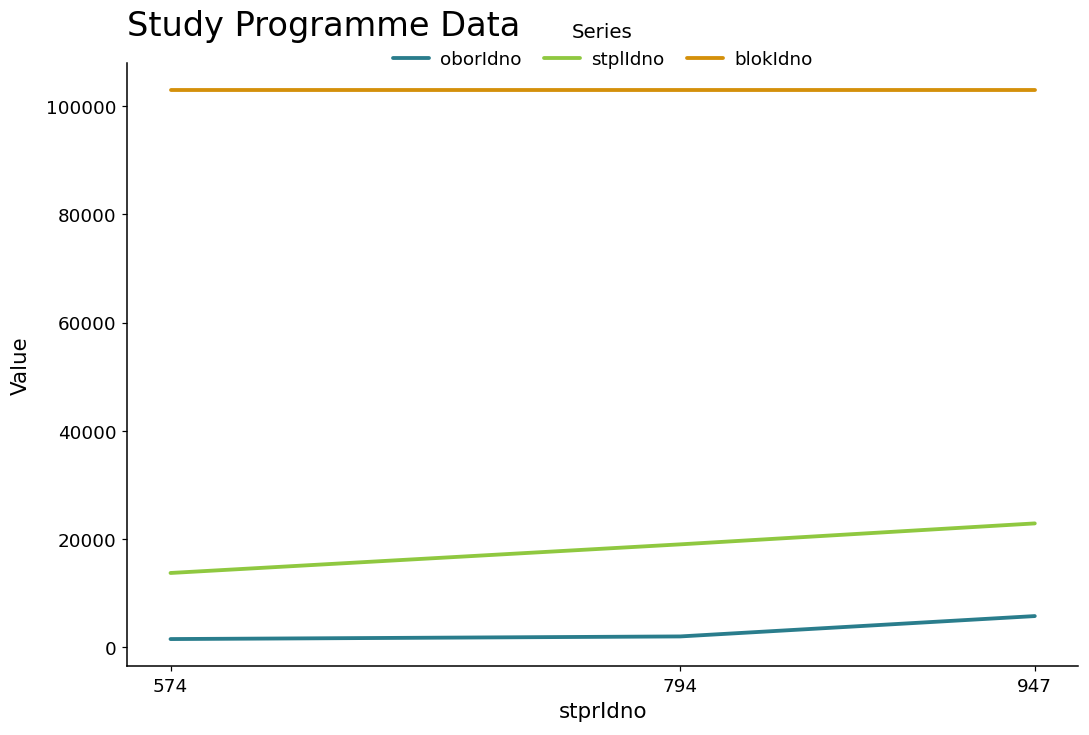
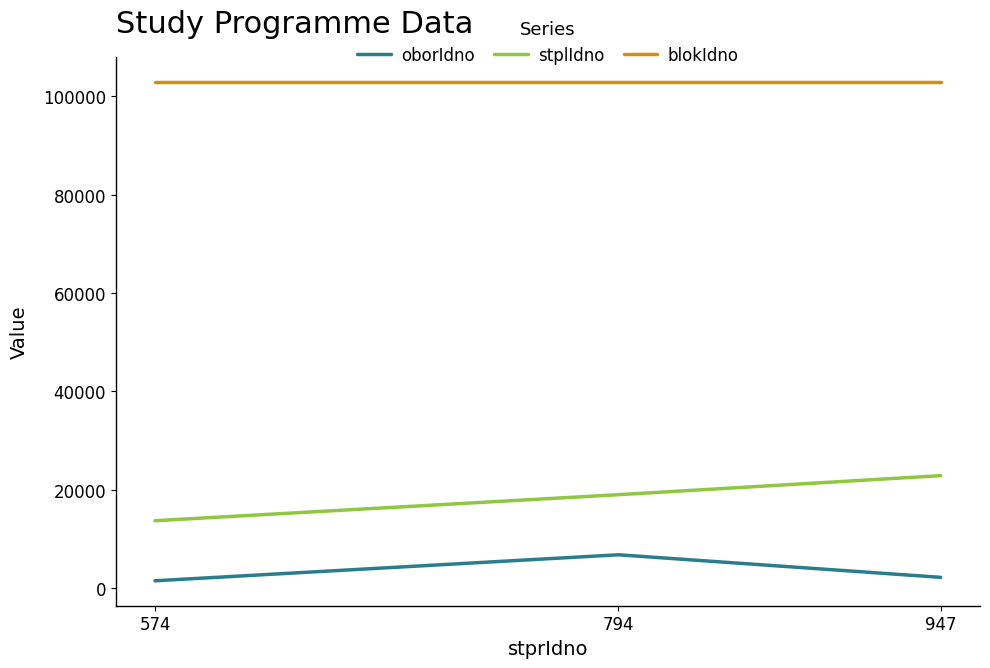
  {
    "oborIdno": {
      "574": 1000,
-     "794": 2000,
-     "947": 6000
+     "794": 7000,
+     "947": 2000
    },
    "stplIdno": {
      "574": 14000,
      "794": 19000,
      "947": 23000
    },
    "blokIdno": {
      "574": 103000,
      "794": 103000,
      "947": 103000
    }
  }
